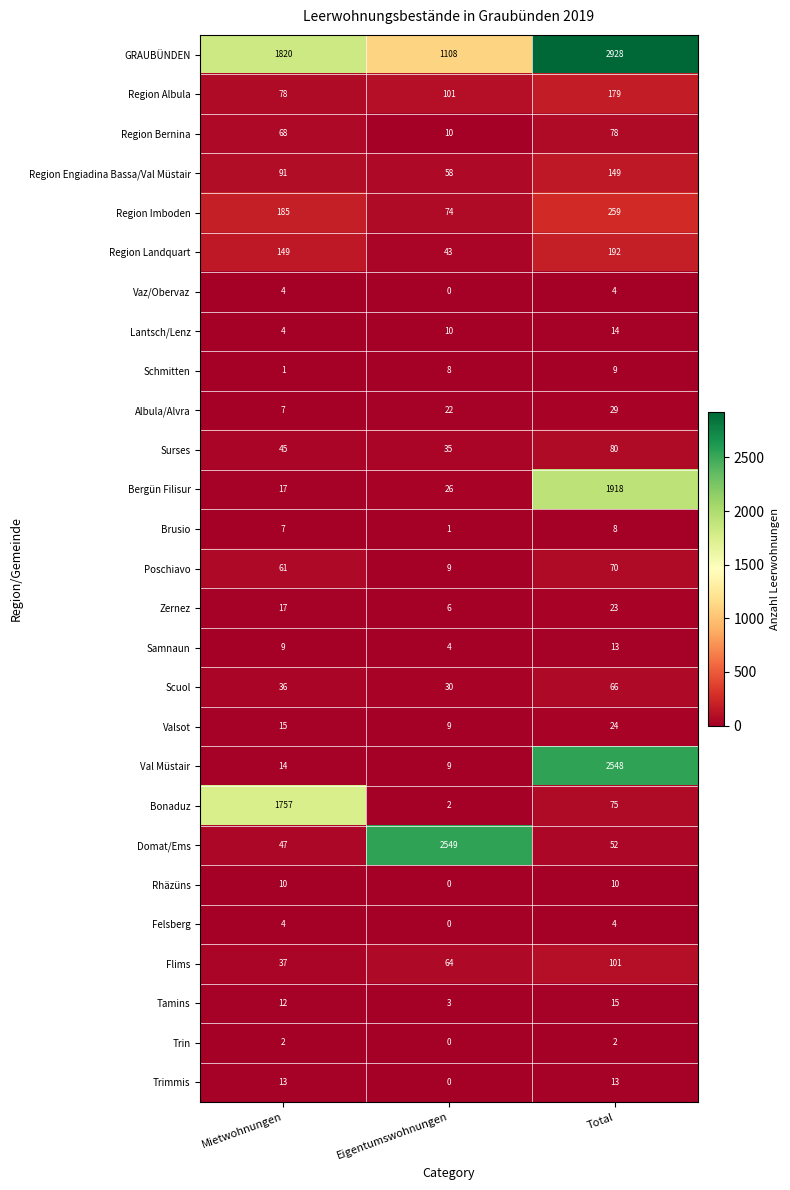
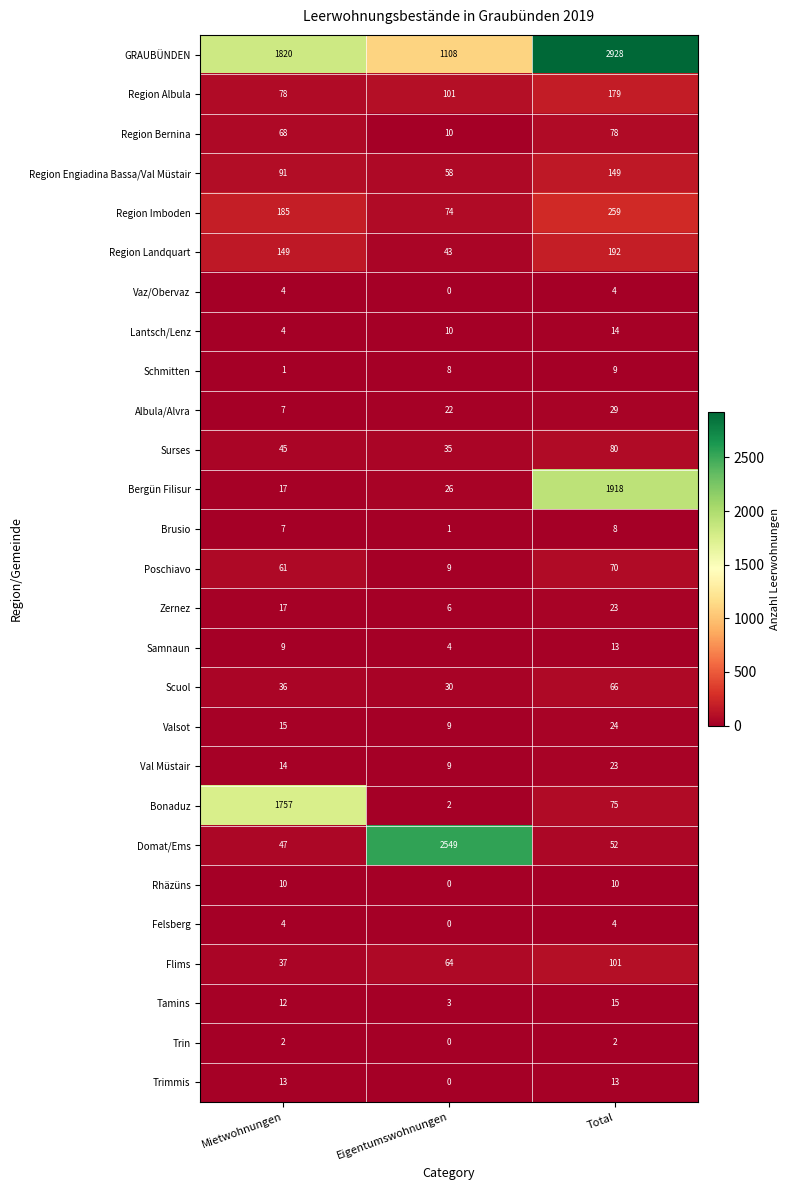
  {
    "GRAUBÜNDEN": {
      "Mietwohnungen": 1820,
      "Eigentumswohnungen": 1108,
      "Total": 2928
    },
    "Region Albula": {
      "Mietwohnungen": 78,
      "Eigentumswohnungen": 101,
      "Total": 179
    },
    "Region Bernina": {
      "Mietwohnungen": 68,
      "Eigentumswohnungen": 10,
      "Total": 78
    },
    "Region Engiadina Bassa/Val Müstair": {
      "Mietwohnungen": 91,
      "Eigentumswohnungen": 58,
      "Total": 149
    },
    "Region Imboden": {
      "Mietwohnungen": 185,
      "Eigentumswohnungen": 74,
      "Total": 259
    },
    "Region Landquart": {
      "Mietwohnungen": 149,
      "Eigentumswohnungen": 43,
      "Total": 192
    },
    "Vaz/Obervaz": {
      "Mietwohnungen": 4,
      "Eigentumswohnungen": 0,
      "Total": 4
    },
    "Lantsch/Lenz": {
      "Mietwohnungen": 4,
      "Eigentumswohnungen": 10,
      "Total": 14
    },
    "Schmitten": {
      "Mietwohnungen": 1,
      "Eigentumswohnungen": 8,
      "Total": 9
    },
    "Albula/Alvra": {
      "Mietwohnungen": 7,
      "Eigentumswohnungen": 22,
      "Total": 29
    },
    "Surses": {
      "Mietwohnungen": 45,
      "Eigentumswohnungen": 35,
      "Total": 80
    },
    "Bergün Filisur": {
      "Mietwohnungen": 17,
      "Eigentumswohnungen": 26,
      "Total": 1918
    },
    "Brusio": {
      "Mietwohnungen": 7,
      "Eigentumswohnungen": 1,
      "Total": 8
    },
    "Poschiavo": {
      "Mietwohnungen": 61,
      "Eigentumswohnungen": 9,
      "Total": 70
    },
    "Zernez": {
      "Mietwohnungen": 17,
      "Eigentumswohnungen": 6,
      "Total": 23
    },
    "Samnaun": {
      "Mietwohnungen": 9,
      "Eigentumswohnungen": 4,
      "Total": 13
    },
    "Scuol": {
      "Mietwohnungen": 36,
      "Eigentumswohnungen": 30,
      "Total": 66
    },
    "Valsot": {
      "Mietwohnungen": 15,
      "Eigentumswohnungen": 9,
      "Total": 24
    },
    "Val Müstair": {
      "Mietwohnungen": 14,
      "Eigentumswohnungen": 9,
-     "Total": 2548
+     "Total": 23
    },
    "Bonaduz": {
      "Mietwohnungen": 1757,
      "Eigentumswohnungen": 2,
      "Total": 75
    },
    "Domat/Ems": {
      "Mietwohnungen": 47,
      "Eigentumswohnungen": 2549,
      "Total": 52
    },
    "Rhäzüns": {
      "Mietwohnungen": 10,
      "Eigentumswohnungen": 0,
      "Total": 10
    },
    "Felsberg": {
      "Mietwohnungen": 4,
      "Eigentumswohnungen": 0,
      "Total": 4
    },
    "Flims": {
      "Mietwohnungen": 37,
      "Eigentumswohnungen": 64,
      "Total": 101
    },
    "Tamins": {
      "Mietwohnungen": 12,
      "Eigentumswohnungen": 3,
      "Total": 15
    },
    "Trin": {
      "Mietwohnungen": 2,
      "Eigentumswohnungen": 0,
      "Total": 2
    },
    "Trimmis": {
      "Mietwohnungen": 13,
      "Eigentumswohnungen": 0,
      "Total": 13
    }
  }
